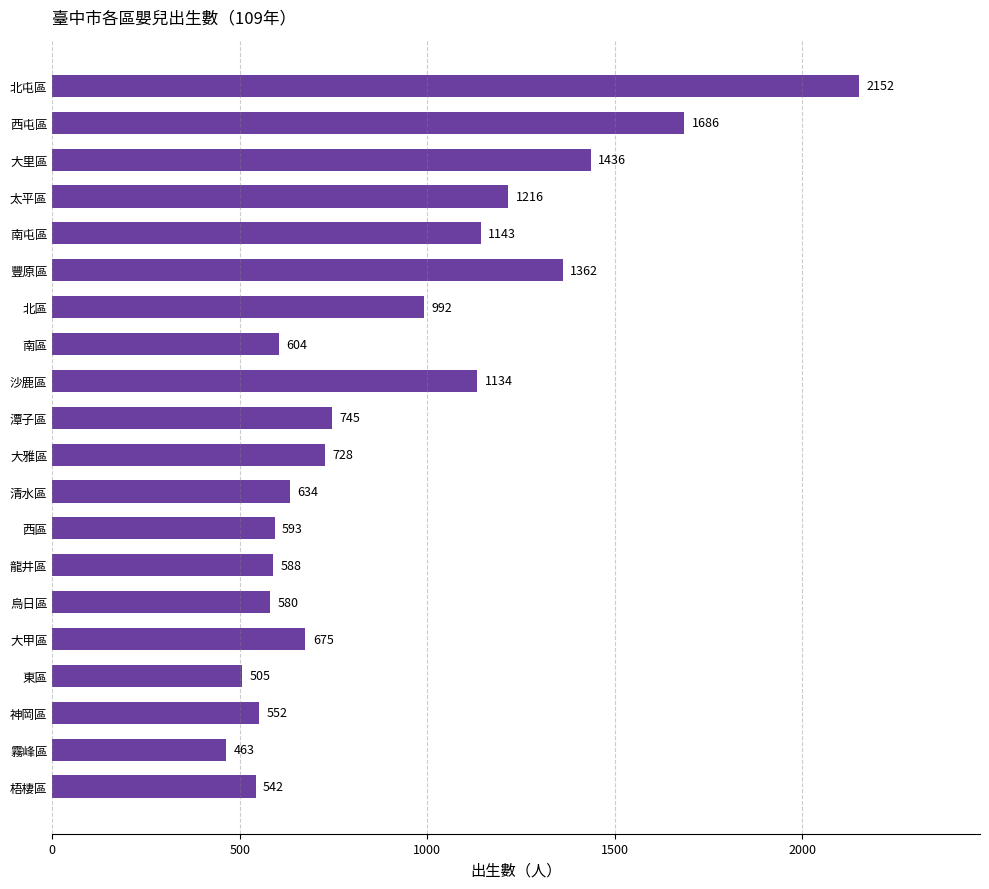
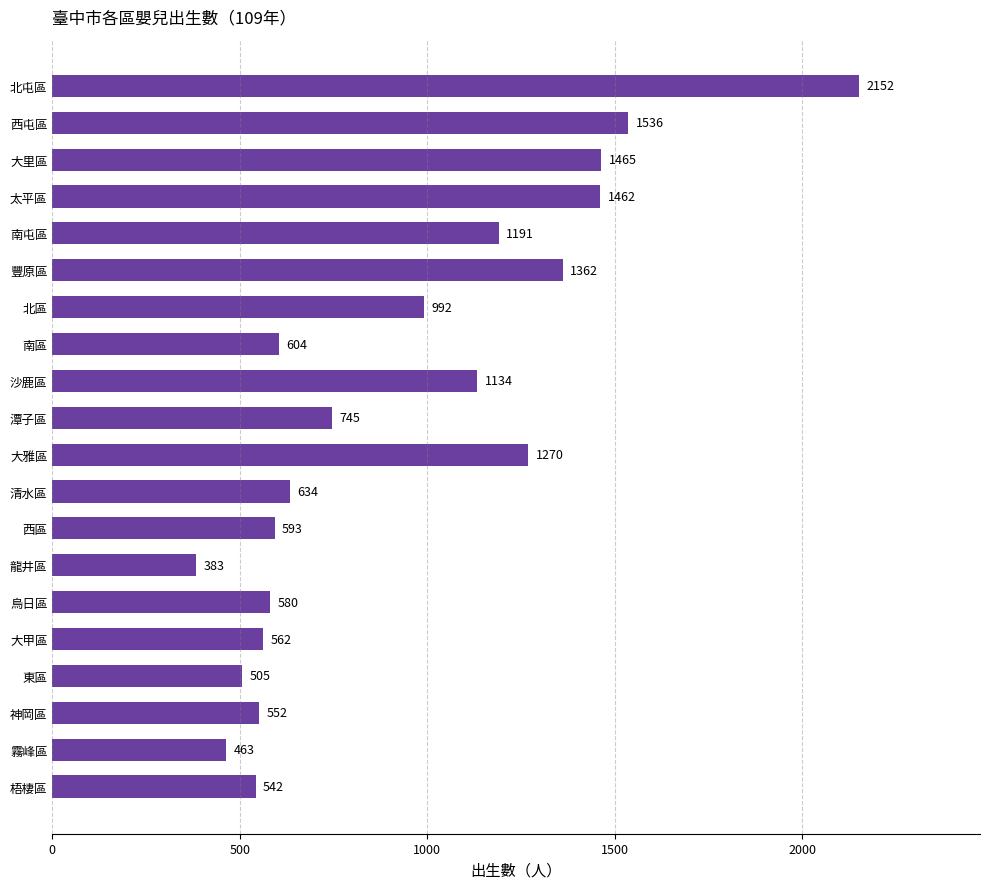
  {
    "北屯區": 2152,
-   "西屯區": 1686,
-   "大里區": 1436,
-   "太平區": 1216,
-   "南屯區": 1143,
+   "西屯區": 1536,
+   "大里區": 1465,
+   "太平區": 1462,
+   "南屯區": 1191,
    "豐原區": 1362,
    "北區": 992,
    "南區": 604,
    "沙鹿區": 1134,
    "潭子區": 745,
-   "大雅區": 728,
+   "大雅區": 1270,
    "清水區": 634,
    "西區": 593,
-   "龍井區": 588,
+   "龍井區": 383,
    "烏日區": 580,
-   "大甲區": 675,
+   "大甲區": 562,
    "東區": 505,
    "神岡區": 552,
    "霧峰區": 463,
    "梧棲區": 542
  }
